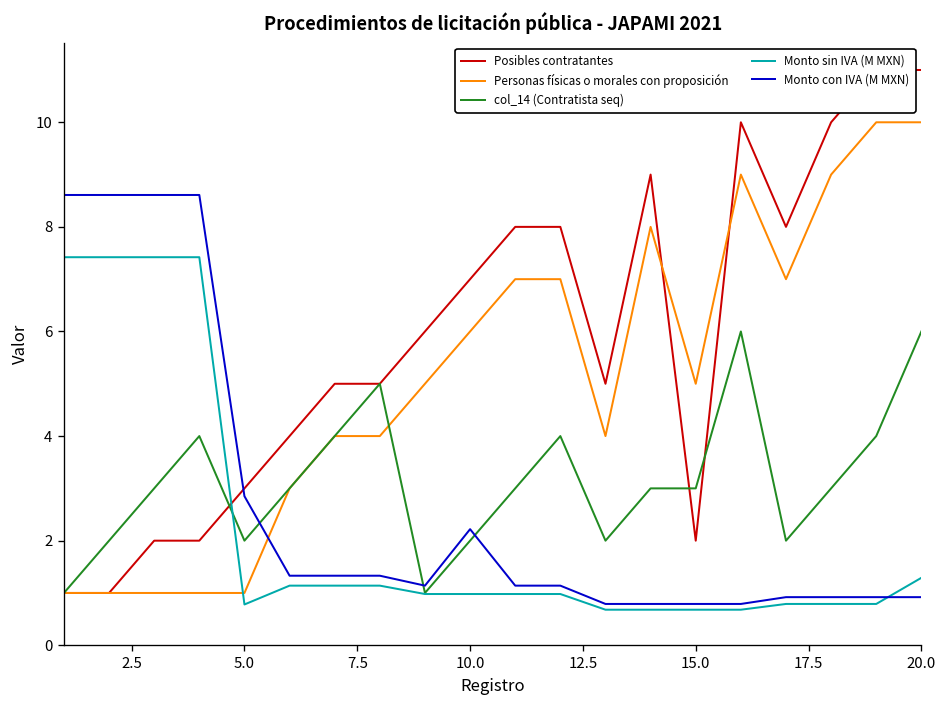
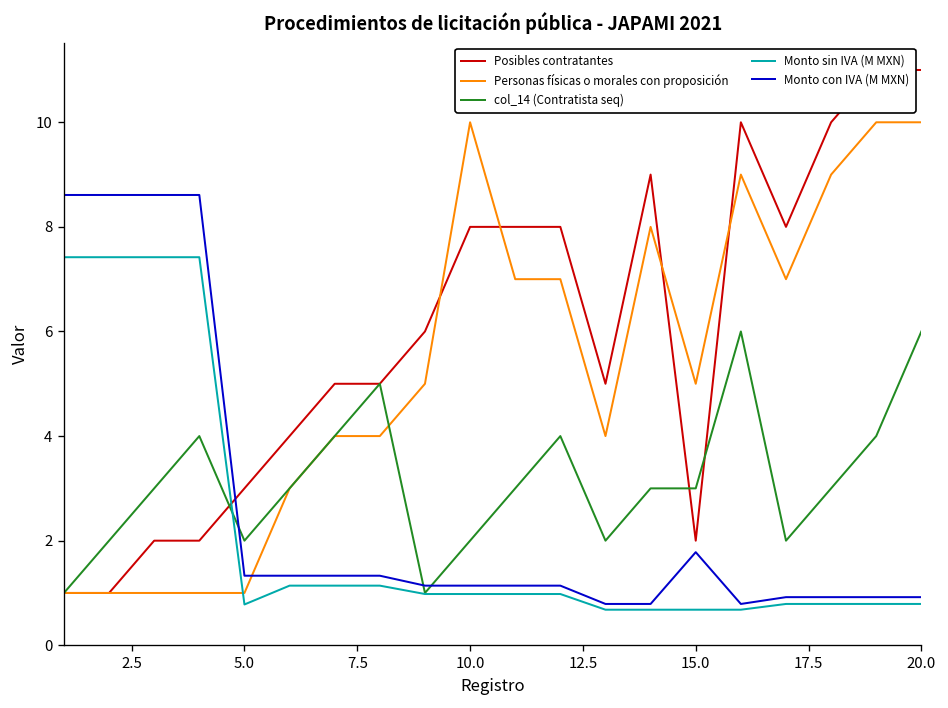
  {
    "Posibles contratantes": {
      "5.0": 3,
-     "10.0": 7,
+     "10.0": 8,
      "15.0": 2,
      "20.0": 11
    },
    "Personas físicas o morales con proposición": {
      "5.0": 1,
-     "10.0": 6,
+     "10.0": 10,
      "15.0": 5,
      "20.0": 10
    },
    "col_14 (Contratista seq)": {
      "5.0": 2.0,
      "10.0": 2.0,
      "15.0": 3.0,
      "20.0": 6.0
    },
    "Monto sin IVA (M MXN)": {
      "5.0": 0.8,
      "10.0": 1.0,
      "15.0": 0.7,
-     "20.0": 1.3
+     "20.0": 0.8
    },
    "Monto con IVA (M MXN)": {
-     "5.0": 2.9,
-     "10.0": 2.2,
-     "15.0": 0.8,
+     "5.0": 1.3,
+     "10.0": 1.1,
+     "15.0": 1.8,
      "20.0": 0.9
    }
  }
